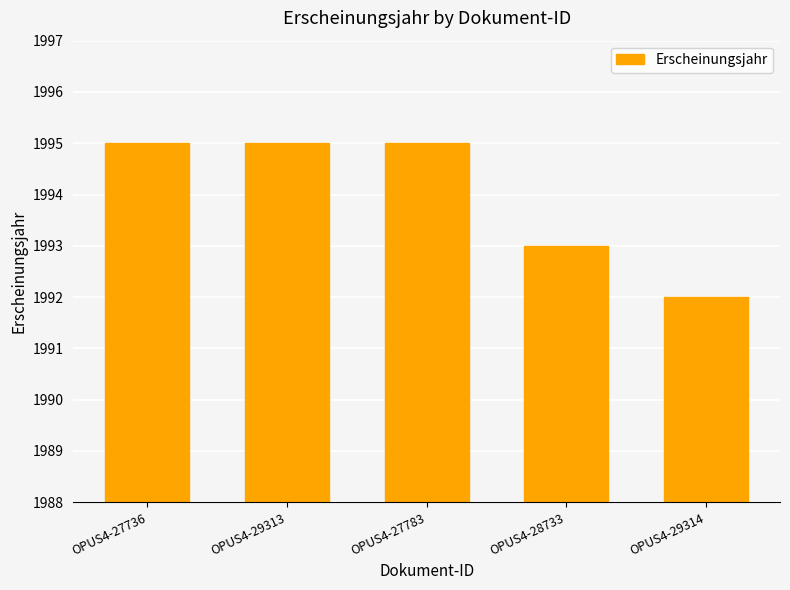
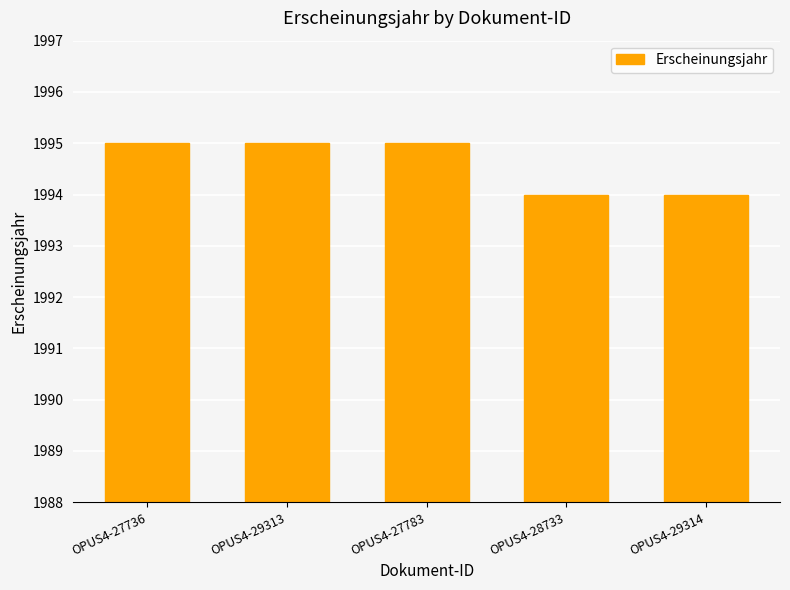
  {
    "OPUS4-27736": 1995,
    "OPUS4-29313": 1995,
    "OPUS4-27783": 1995,
-   "OPUS4-28733": 1993,
-   "OPUS4-29314": 1992
+   "OPUS4-28733": 1994,
+   "OPUS4-29314": 1994
  }
